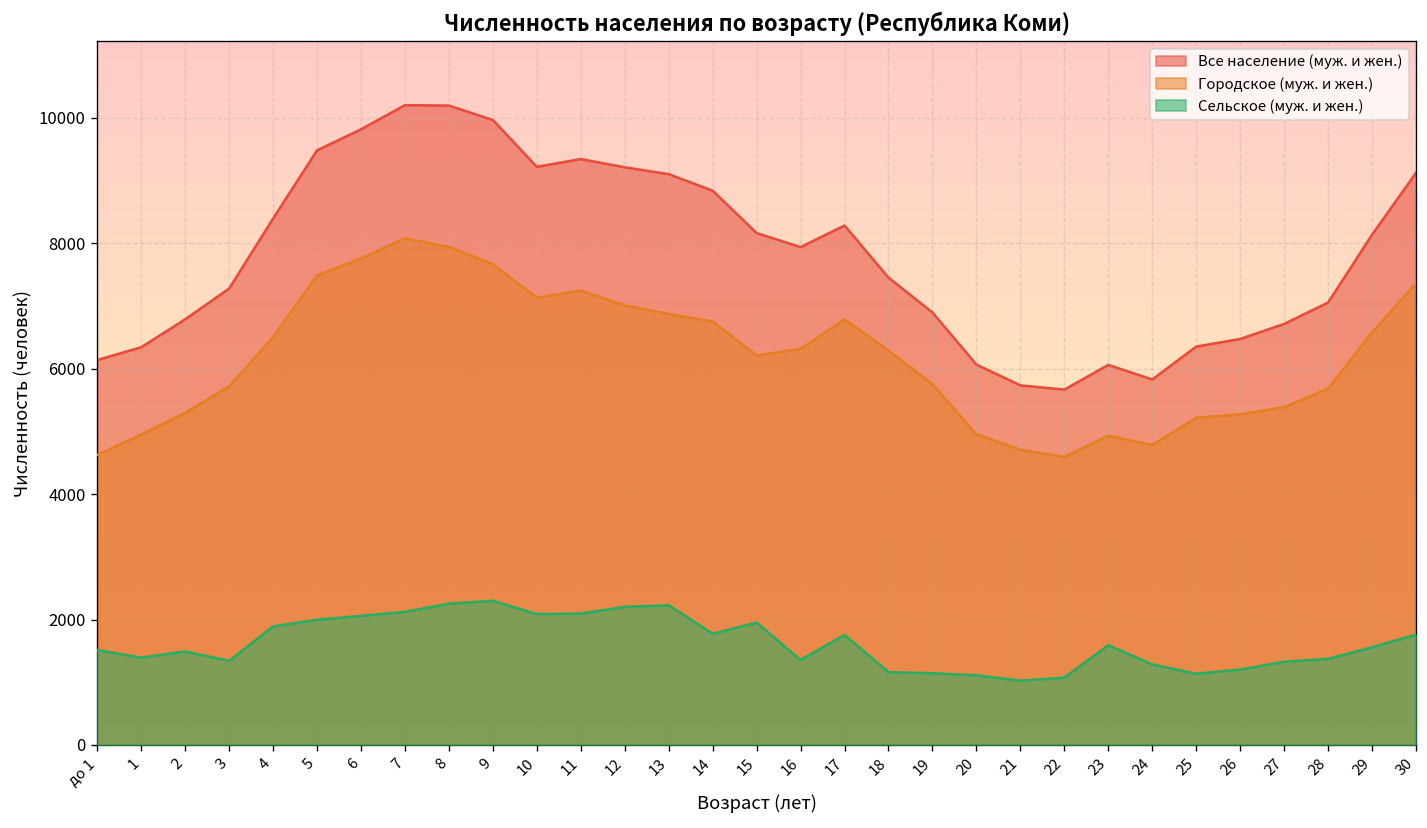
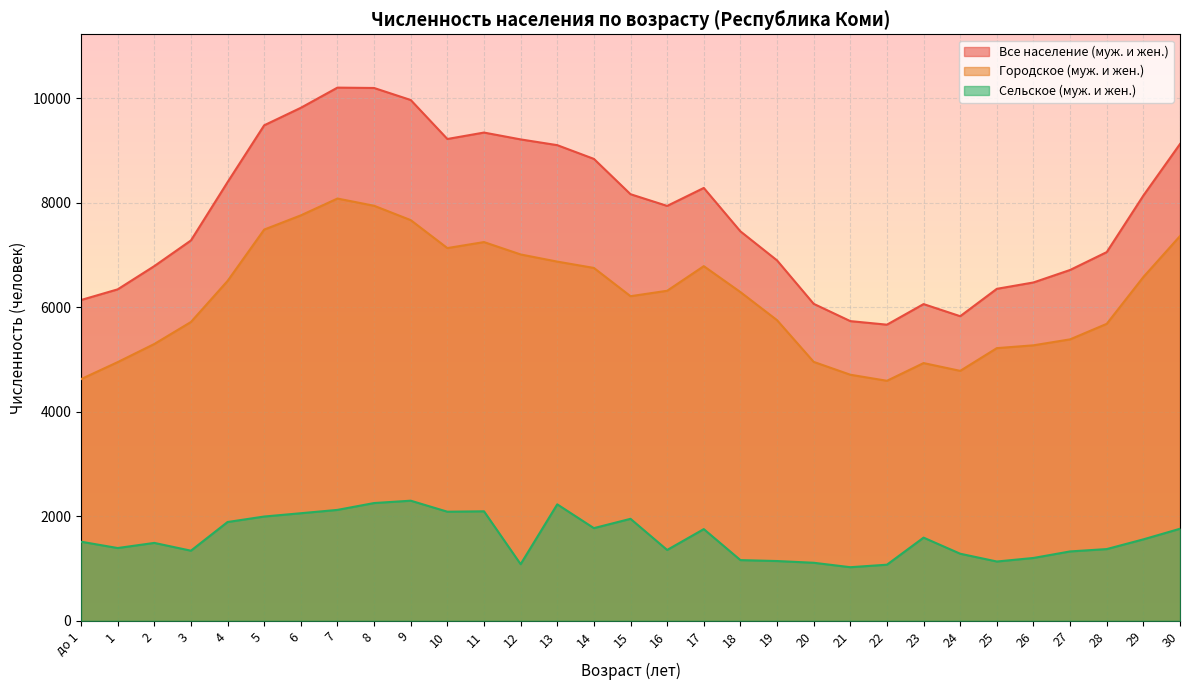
  {
    "Сельское (муж. и жен.)": {
      "до 1": 1500,
      "1": 1400,
      "2": 1500,
      "3": 1300,
      "4": 1900,
      "5": 2000,
      "6": 2100,
      "7": 2100,
      "8": 2300,
      "9": 2300,
      "10": 2100,
      "11": 2100,
-     "12": 2200,
+     "12": 1100,
      "13": 2200,
      "14": 1800,
      "15": 2000,
      "16": 1400,
      "17": 1800,
      "18": 1200,
      "19": 1100,
      "20": 1100,
      "21": 1000,
      "22": 1100,
      "23": 1600,
      "24": 1300,
      "25": 1100,
      "26": 1200,
      "27": 1300,
      "28": 1400,
      "29": 1600,
      "30": 1800
    }
  }
